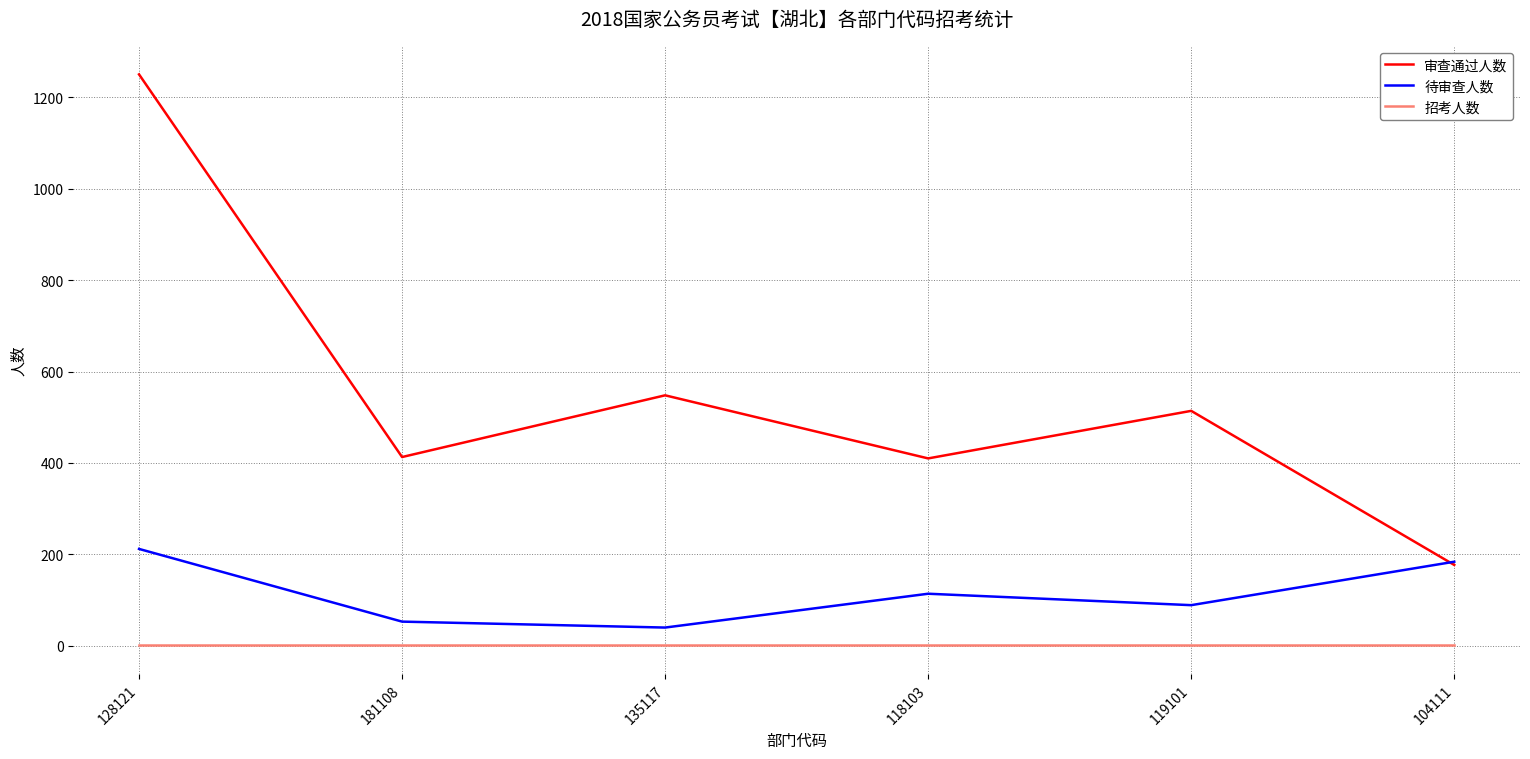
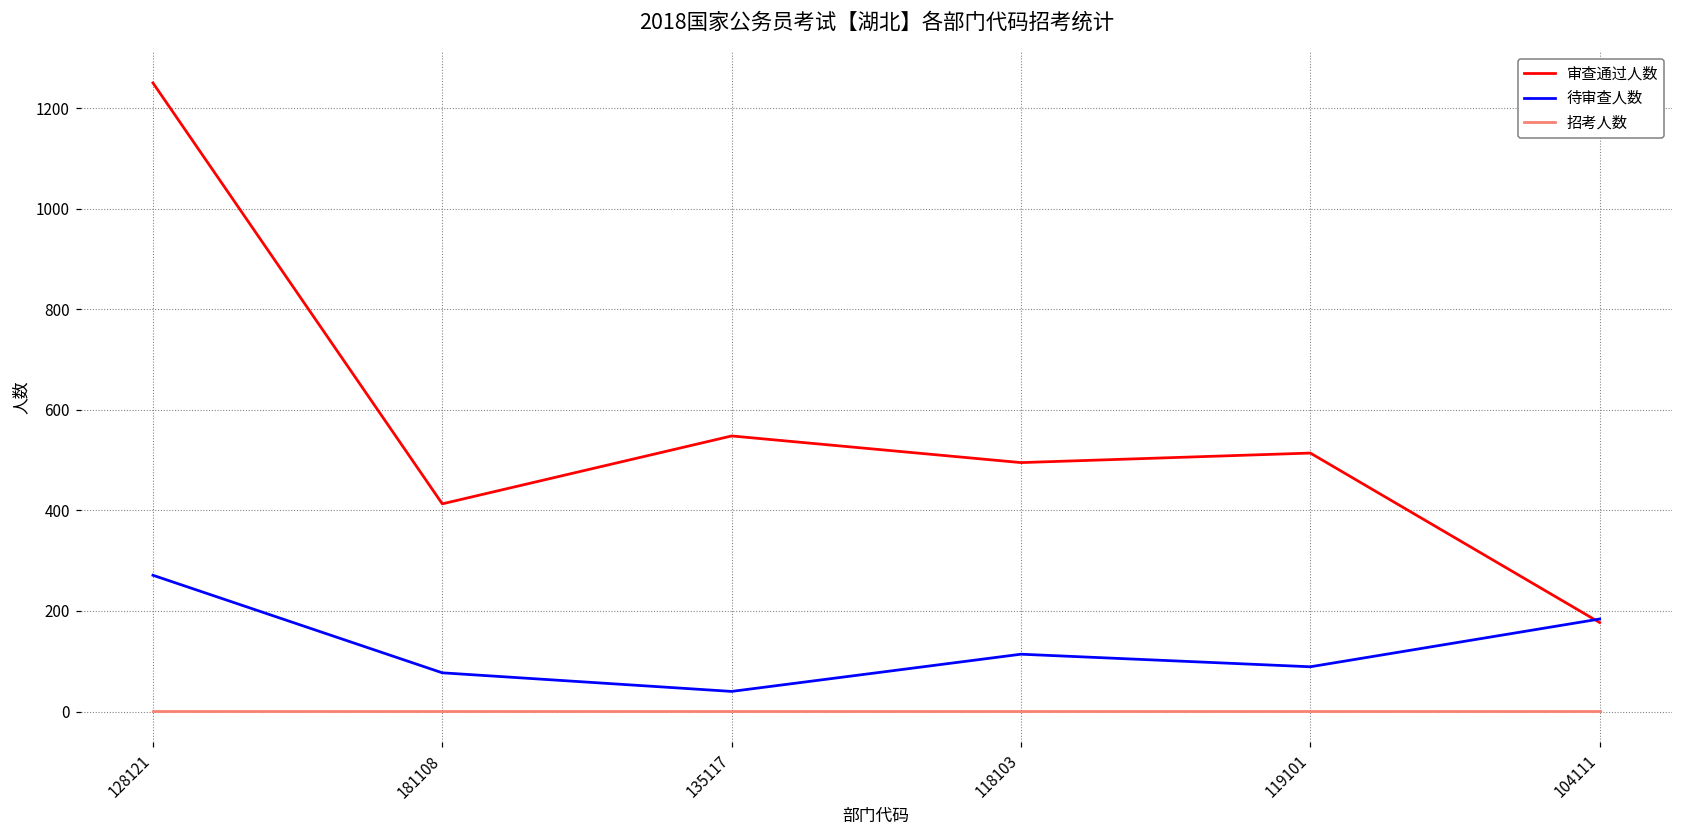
  {
    "审查通过人数": {
      "128121": 1250,
      "181108": 410,
      "135117": 550,
-     "118103": 410,
+     "118103": 500,
      "119101": 510,
      "104111": 180
    },
    "待审查人数": {
-     "128121": 210,
-     "181108": 50,
+     "128121": 270,
+     "181108": 80,
      "135117": 40,
      "118103": 110,
      "119101": 90,
      "104111": 180
    },
    "招考人数": {
      "128121": 0,
      "181108": 0,
      "135117": 0,
      "118103": 0,
      "119101": 0,
      "104111": 0
    }
  }
